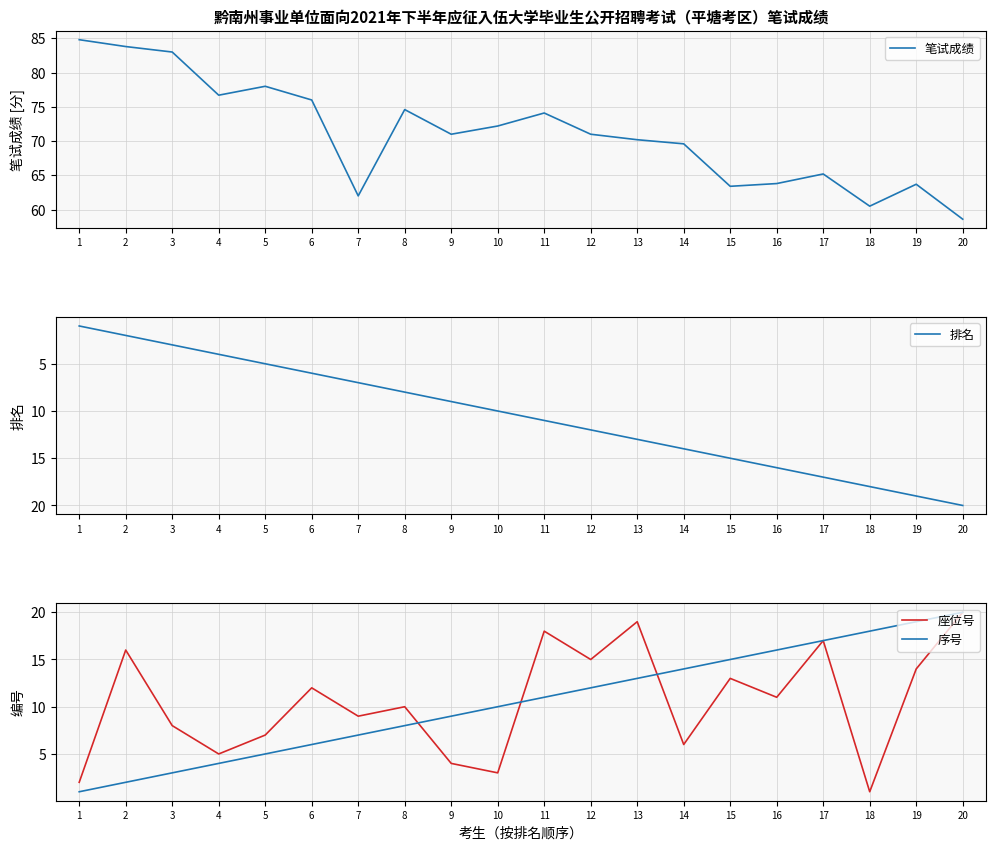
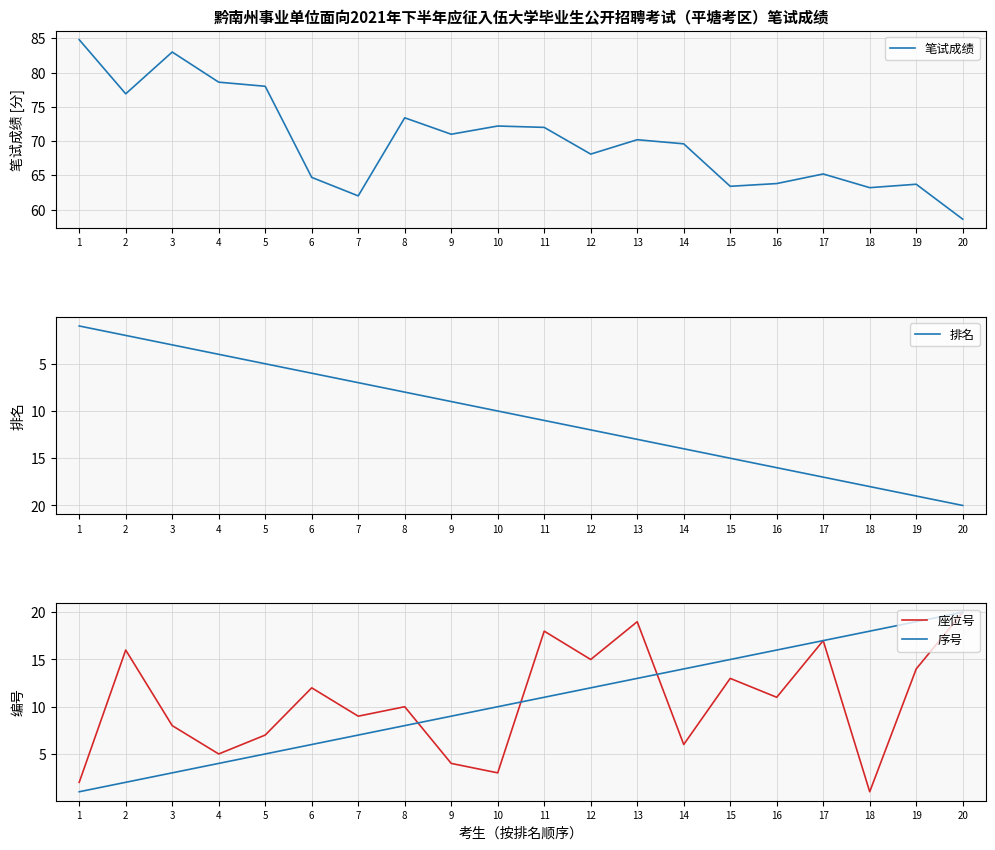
  {
    "黔南州事业单位面向2021年下半年应征入伍大学毕业生公开招聘考试（平塘考区）笔试成绩": {
      "1": 85,
-     "2": 84,
+     "2": 77,
      "3": 83,
-     "4": 77,
+     "4": 79,
      "5": 78,
-     "6": 76,
+     "6": 65,
      "7": 62,
-     "8": 75,
+     "8": 73,
      "9": 71,
      "10": 72,
-     "11": 74,
-     "12": 71,
+     "11": 72,
+     "12": 68,
      "13": 70,
      "14": 70,
      "15": 63,
      "16": 64,
      "17": 65,
-     "18": 61,
+     "18": 63,
      "19": 64,
      "20": 59
    }
  }
